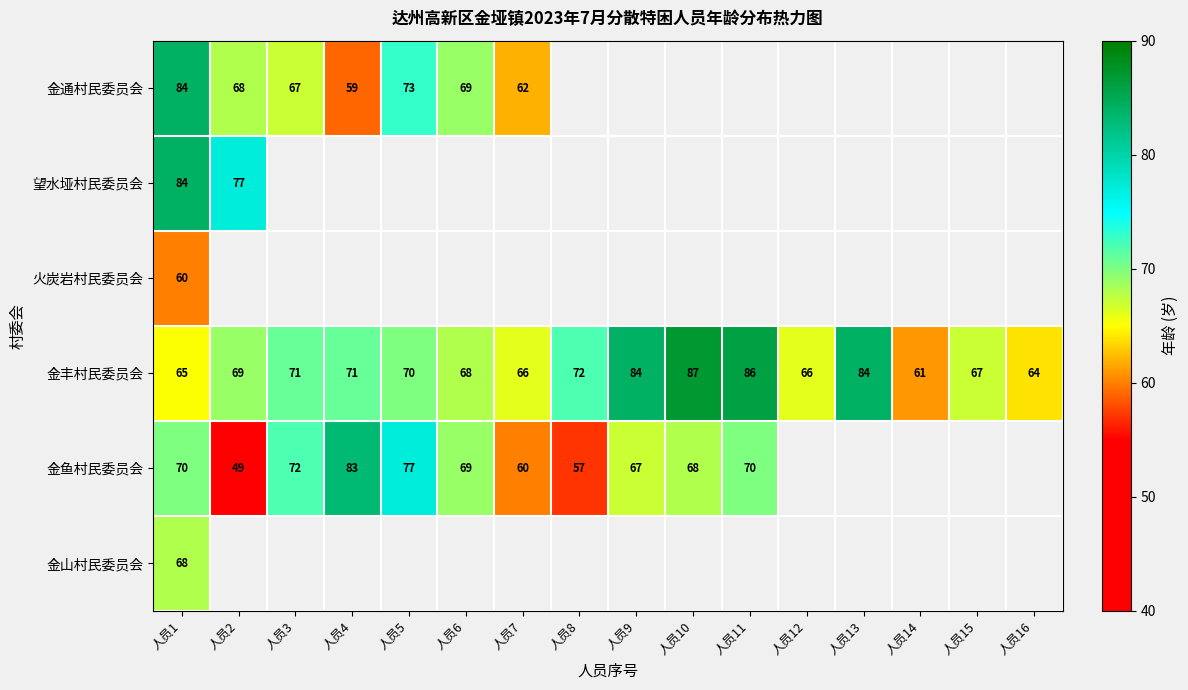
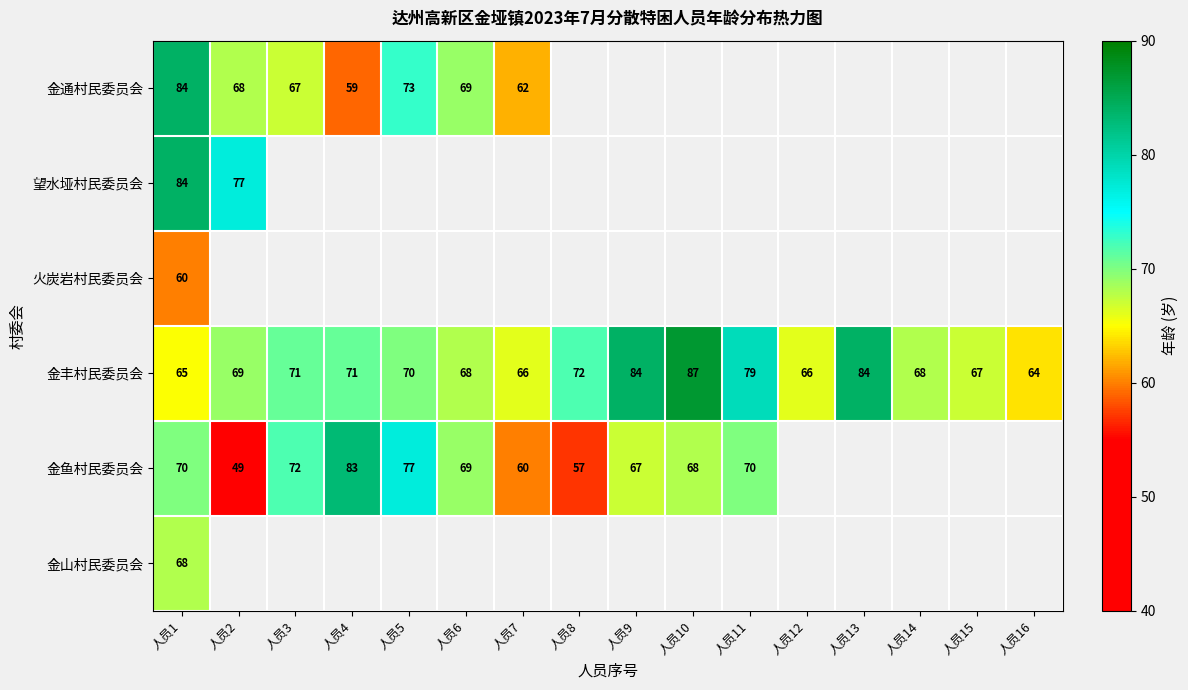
  {
    "金通村民委员会": {
      "人员1": 84,
      "人员2": 68,
      "人员3": 67,
      "人员4": 59,
      "人员5": 73,
      "人员6": 69,
      "人员7": 62
    },
    "望水垭村民委员会": {
      "人员1": 84,
      "人员2": 77
    },
    "火炭岩村民委员会": {
      "人员1": 60
    },
    "金丰村民委员会": {
      "人员1": 65,
      "人员2": 69,
      "人员3": 71,
      "人员4": 71,
      "人员5": 70,
      "人员6": 68,
      "人员7": 66,
      "人员8": 72,
      "人员9": 84,
      "人员10": 87,
-     "人员11": 86,
+     "人员11": 79,
      "人员12": 66,
      "人员13": 84,
-     "人员14": 61,
+     "人员14": 68,
      "人员15": 67,
      "人员16": 64
    },
    "金鱼村民委员会": {
      "人员1": 70,
      "人员2": 49,
      "人员3": 72,
      "人员4": 83,
      "人员5": 77,
      "人员6": 69,
      "人员7": 60,
      "人员8": 57,
      "人员9": 67,
      "人员10": 68,
      "人员11": 70
    },
    "金山村民委员会": {
      "人员1": 68
    }
  }
